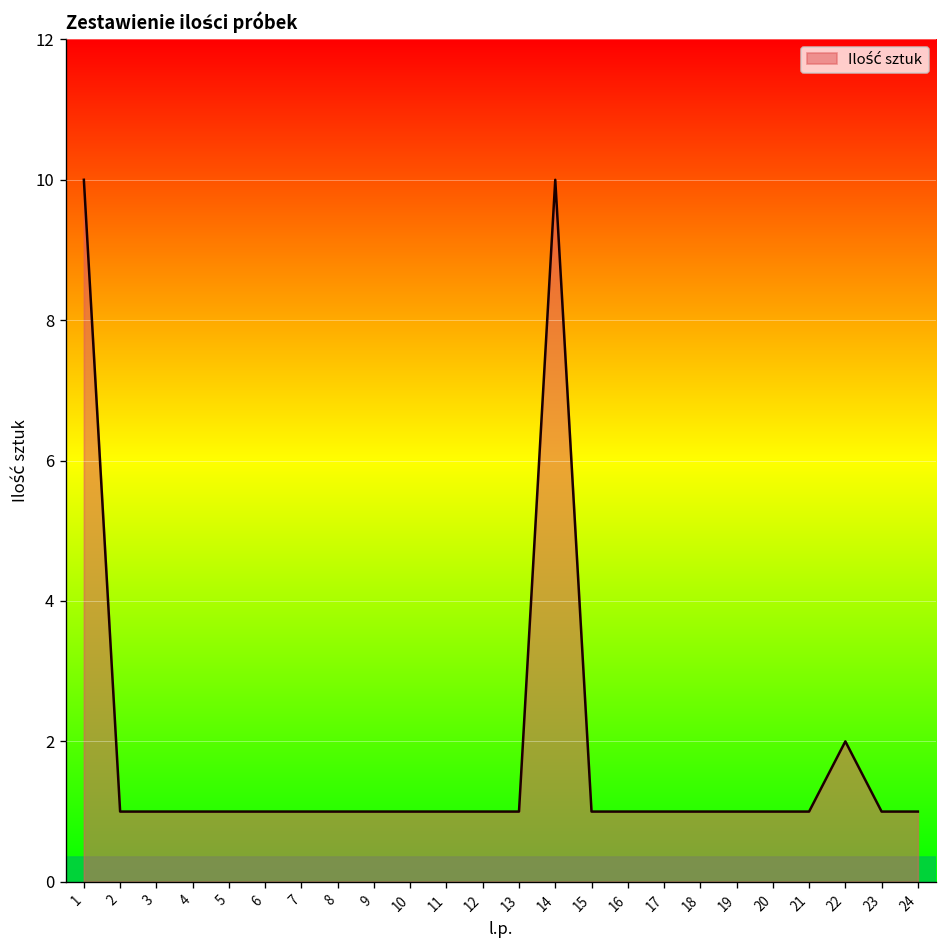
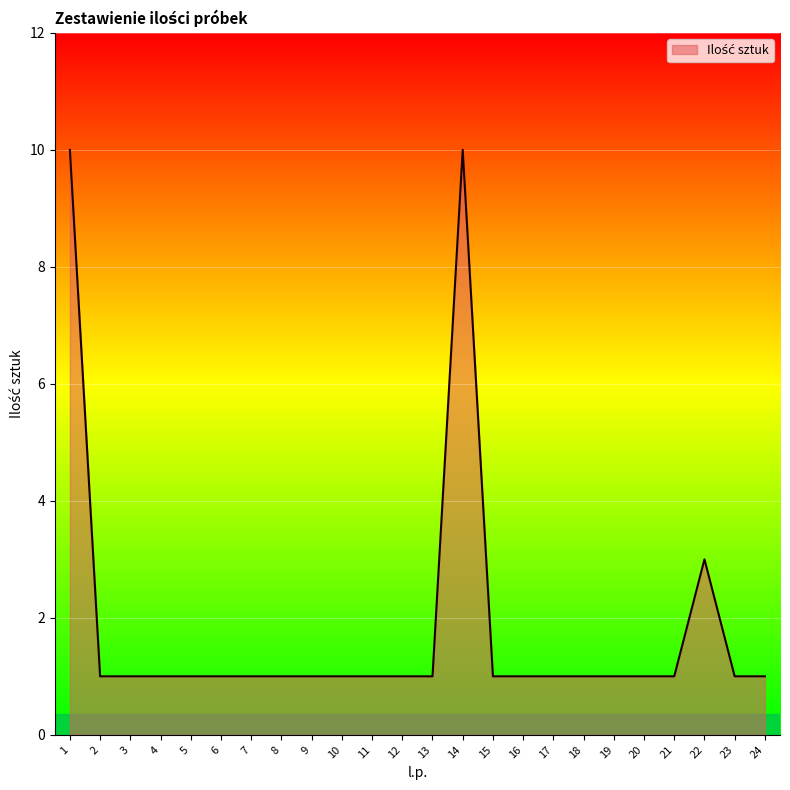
  {
    "1": 10,
    "2": 1,
    "3": 1,
    "4": 1,
    "5": 1,
    "6": 1,
    "7": 1,
    "8": 1,
    "9": 1,
    "10": 1,
    "11": 1,
    "12": 1,
    "13": 1,
    "14": 10,
    "15": 1,
    "16": 1,
    "17": 1,
    "18": 1,
    "19": 1,
    "20": 1,
    "21": 1,
-   "22": 2,
+   "22": 3,
    "23": 1,
    "24": 1
  }
